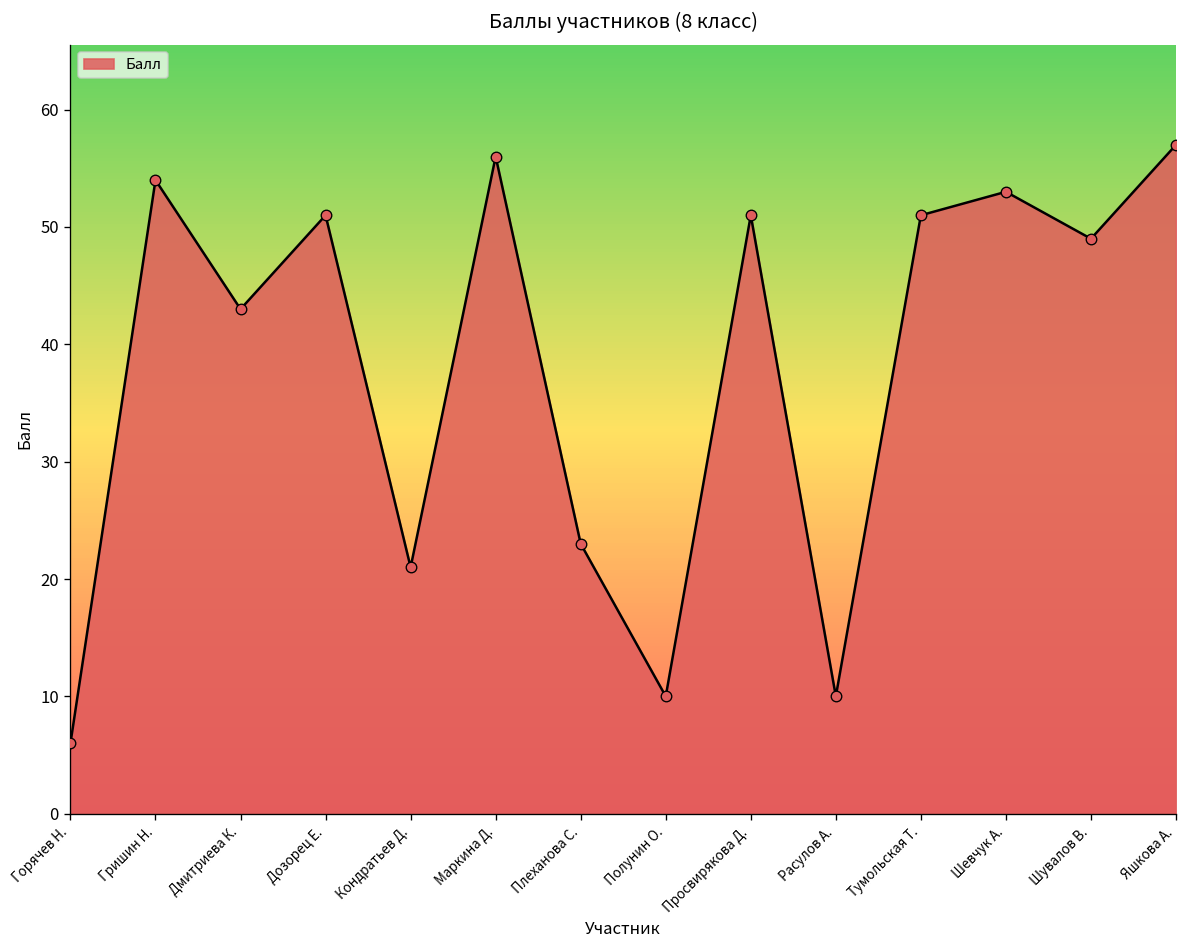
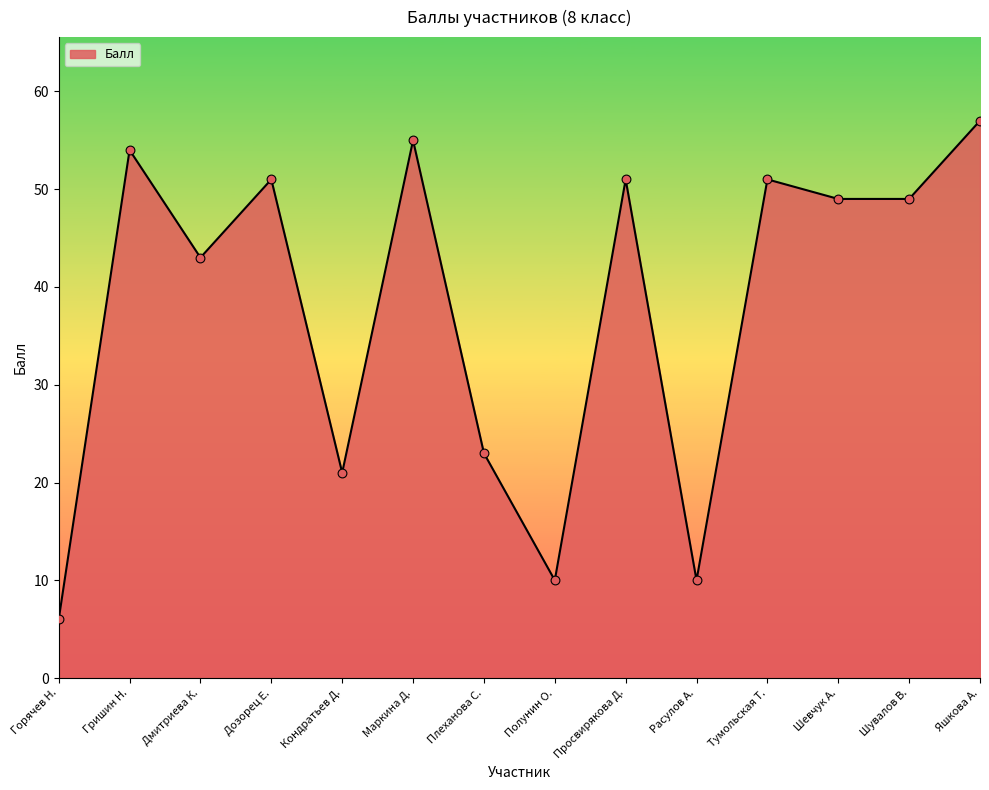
  {
    "Горячев Н.": 6,
    "Гришин Н.": 54,
    "Дмитриева К.": 43,
    "Дозорец Е.": 51,
    "Кондратьев Д.": 21,
-   "Маркина Д.": 56,
+   "Маркина Д.": 55,
    "Плеханова С.": 23,
    "Полунин О.": 10,
    "Просвирякова Д.": 51,
    "Расулов А.": 10,
    "Тумольская Т.": 51,
-   "Шевчук А.": 53,
+   "Шевчук А.": 49,
    "Шувалов В.": 49,
    "Яшкова А.": 57
  }
